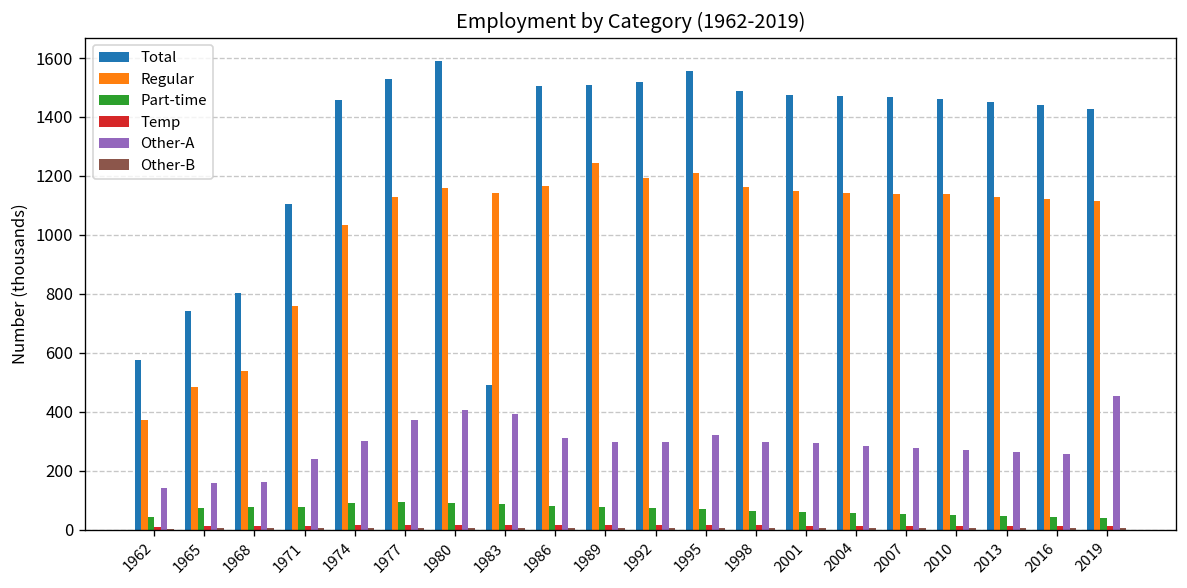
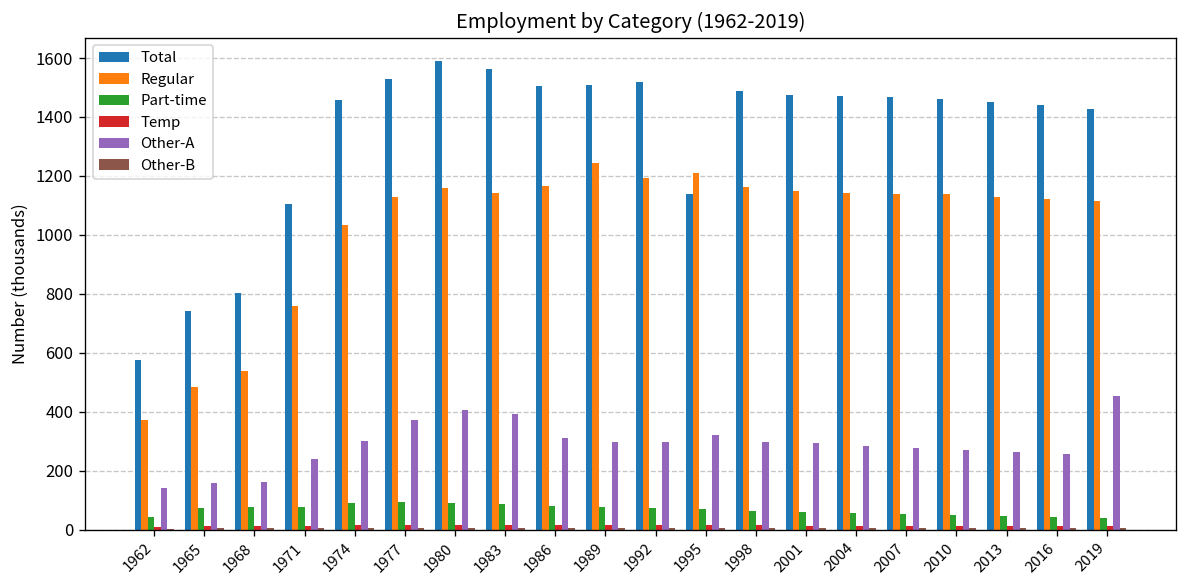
  {
    "Total": {
      "1962": 570,
      "1965": 740,
      "1968": 800,
      "1971": 1110,
      "1974": 1460,
      "1977": 1530,
      "1980": 1590,
-     "1983": 490,
+     "1983": 1560,
      "1986": 1500,
      "1989": 1510,
      "1992": 1520,
-     "1995": 1560,
+     "1995": 1140,
      "1998": 1490,
      "2001": 1480,
      "2004": 1470,
      "2007": 1470,
      "2010": 1460,
      "2013": 1450,
      "2016": 1440,
      "2019": 1430
    },
    "Regular": {
      "1962": 370,
      "1965": 480,
      "1968": 540,
      "1971": 760,
      "1974": 1030,
      "1977": 1130,
      "1980": 1160,
      "1983": 1140,
      "1986": 1170,
      "1989": 1240,
      "1992": 1190,
      "1995": 1210,
      "1998": 1160,
      "2001": 1150,
      "2004": 1140,
      "2007": 1140,
      "2010": 1140,
      "2013": 1130,
      "2016": 1120,
      "2019": 1120
    },
    "Part-time": {
      "1962": 40,
      "1965": 70,
      "1968": 80,
      "1971": 80,
      "1974": 90,
      "1977": 90,
      "1980": 90,
      "1983": 90,
      "1986": 80,
      "1989": 80,
      "1992": 70,
      "1995": 70,
      "1998": 60,
      "2001": 60,
      "2004": 60,
      "2007": 50,
      "2010": 50,
      "2013": 50,
      "2016": 40,
      "2019": 40
    },
    "Temp": {
      "1965": 10,
      "1968": 10,
      "1971": 10,
      "1974": 20,
      "1977": 20,
      "1980": 10,
      "1983": 10,
      "1986": 10,
      "1989": 10,
      "1992": 10,
      "1995": 10,
      "1998": 10,
      "2001": 10,
      "2004": 10,
      "2007": 10,
      "2010": 10,
      "2013": 10,
      "2016": 10,
      "2019": 10
    },
    "Other-A": {
      "1962": 140,
      "1965": 160,
      "1968": 160,
      "1971": 240,
      "1974": 300,
      "1977": 370,
      "1980": 400,
      "1983": 390,
      "1986": 310,
      "1989": 300,
      "1992": 300,
      "1995": 320,
      "1998": 300,
      "2001": 290,
      "2004": 290,
      "2007": 280,
      "2010": 270,
      "2013": 260,
      "2016": 260,
      "2019": 450
    }
  }
